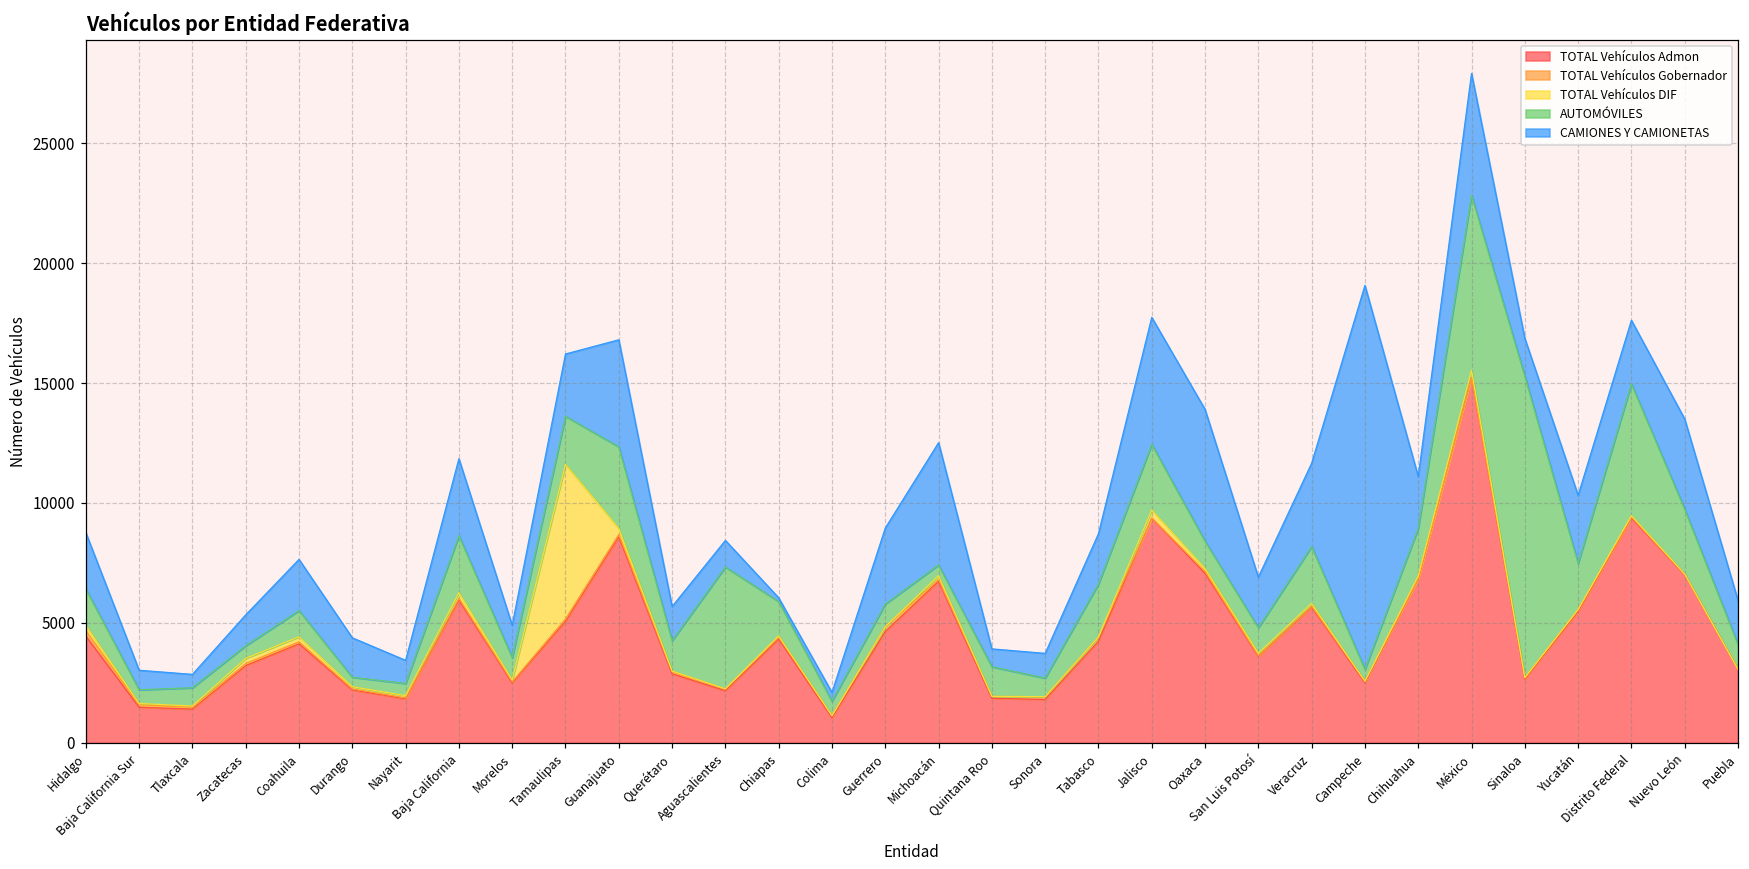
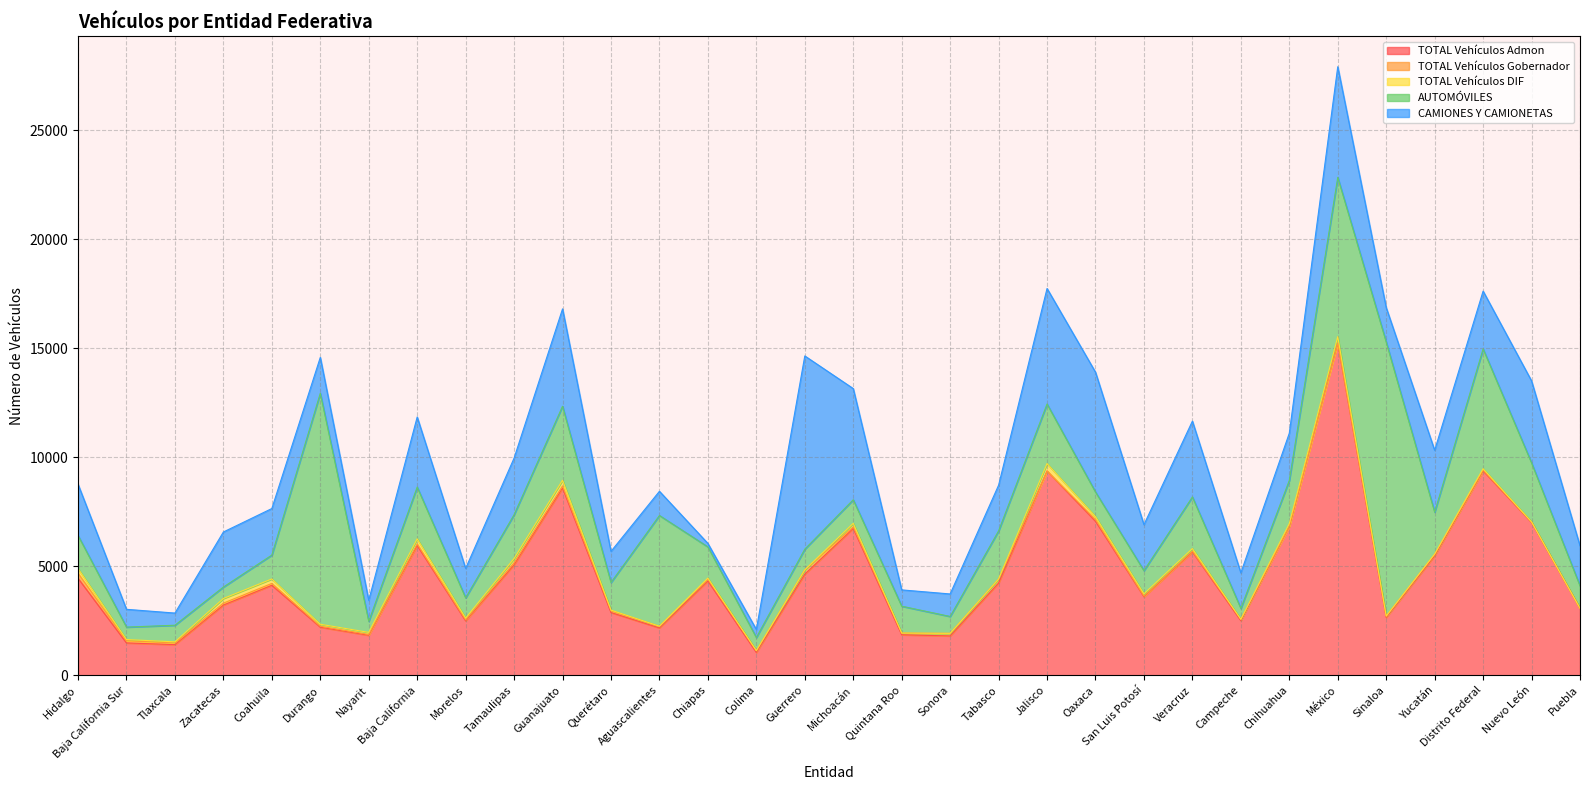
  {
    "TOTAL Vehículos Admon": {
      "Hidalgo": 4400,
      "Guerrero": 4600,
      "Sonora": 1800,
      "Tabasco": 4200
    },
    "TOTAL Vehículos Gobernador": {
      "Hidalgo": 200
    },
    "TOTAL Vehículos DIF": {
      "Hidalgo": 200,
      "Zacatecas": 200,
      "Coahuila": 200,
      "Baja California": 200,
-     "Tamaulipas": 6400,
+     "Tamaulipas": 200,
      "Guanajuato": 300,
      "Michoacán": 200,
      "Jalisco": 300,
      "Oaxaca": 100,
      "Veracruz": 100,
      "México": 300
    },
    "AUTOMÓVILES": {
      "Hidalgo": 1500,
      "Baja California Sur": 600,
      "Tlaxcala": 800,
      "Zacatecas": 500,
      "Coahuila": 1100,
-     "Durango": 400,
+     "Durango": 10600,
      "Nayarit": 500,
      "Baja California": 2400,
      "Morelos": 900,
      "Tamaulipas": 2000,
      "Guanajuato": 3400,
      "Querétaro": 1300,
      "Aguascalientes": 5100,
      "Chiapas": 1400,
      "Colima": 600,
      "Guerrero": 900,
-     "Michoacán": 400,
+     "Michoacán": 1100,
      "Quintana Roo": 1200,
      "Sonora": 800,
      "Tabasco": 2200,
      "Jalisco": 2700,
      "Oaxaca": 1100,
      "San Luis Potosí": 1100,
      "Veracruz": 2400,
      "Campeche": 500,
      "Chihuahua": 2000,
      "México": 7300,
      "Sinaloa": 12600,
      "Yucatán": 1900,
      "Distrito Federal": 5500,
      "Nuevo León": 2700,
      "Puebla": 1000
    },
    "CAMIONES Y CAMIONETAS": {
      "Hidalgo": 2300,
      "Baja California Sur": 800,
      "Tlaxcala": 600,
-     "Zacatecas": 1300,
+     "Zacatecas": 2500,
      "Coahuila": 2100,
      "Durango": 1600,
      "Nayarit": 1000,
      "Baja California": 3200,
      "Morelos": 1300,
      "Tamaulipas": 2600,
      "Guanajuato": 4500,
      "Querétaro": 1400,
      "Aguascalientes": 1100,
      "Chiapas": 200,
      "Colima": 400,
-     "Guerrero": 3200,
+     "Guerrero": 8900,
      "Michoacán": 5100,
      "Quintana Roo": 700,
      "Sonora": 1000,
      "Tabasco": 2100,
      "Jalisco": 5300,
      "Oaxaca": 5500,
      "San Luis Potosí": 2100,
      "Veracruz": 3500,
-     "Campeche": 16000,
+     "Campeche": 1600,
      "Chihuahua": 2200,
      "México": 5100,
      "Sinaloa": 1600,
      "Yucatán": 2800,
      "Distrito Federal": 2700,
      "Nuevo León": 3800,
      "Puebla": 1800
    }
  }
